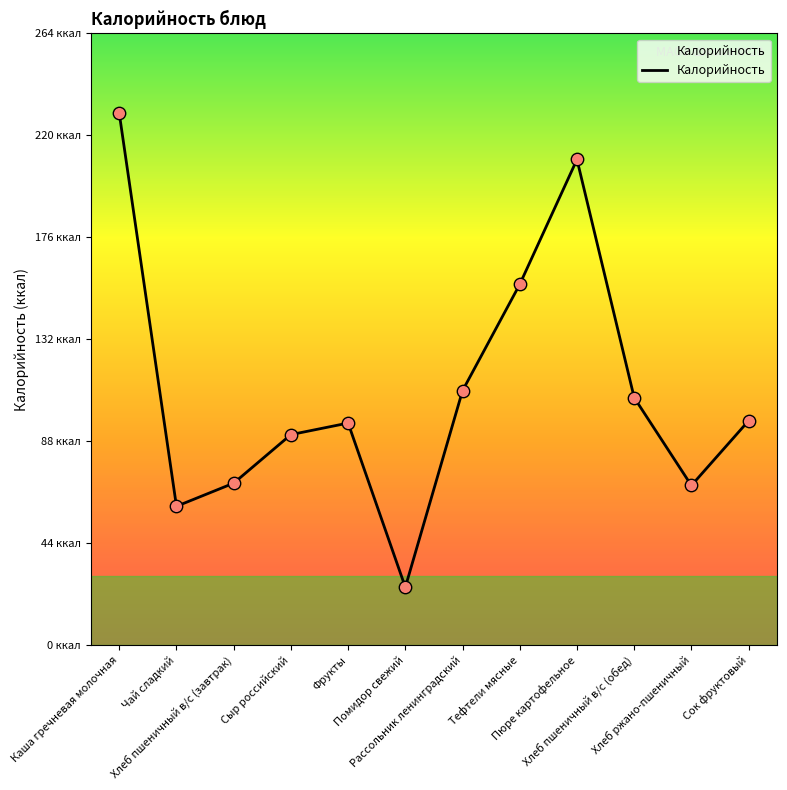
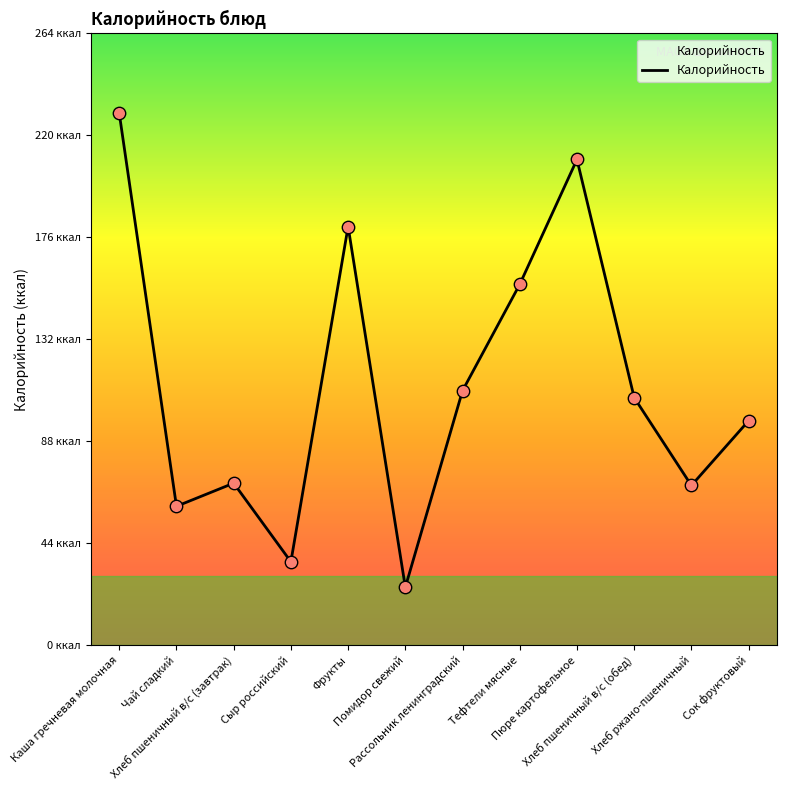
  {
    "Каша гречневая молочная": "230 ккал",
    "Чай сладкий": "60 ккал",
    "Хлеб пшеничный в/с (завтрак)": "70 ккал",
-   "Сыр российский": "91 ккал",
-   "Фрукты": "96 ккал",
+   "Сыр российский": "36 ккал",
+   "Фрукты": "181 ккал",
    "Рассольник ленинградский": "110 ккал",
    "Тефтели мясные": "156 ккал",
    "Пюре картофельное": "210 ккал",
    "Хлеб пшеничный в/с (обед)": "107 ккал",
    "Хлеб ржано-пшеничный": "69 ккал",
    "Сок фруктовый": "97 ккал"
  }
